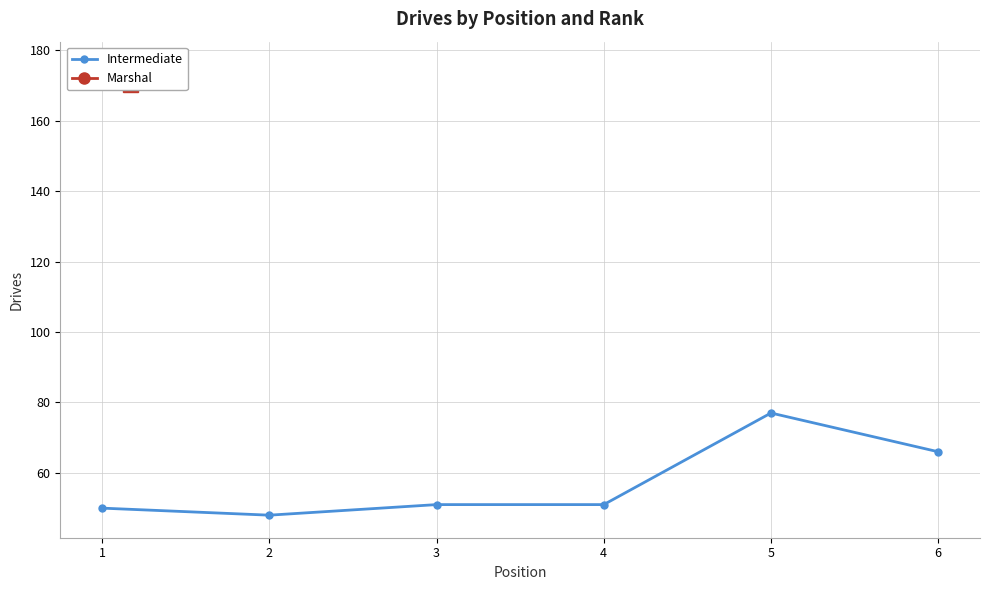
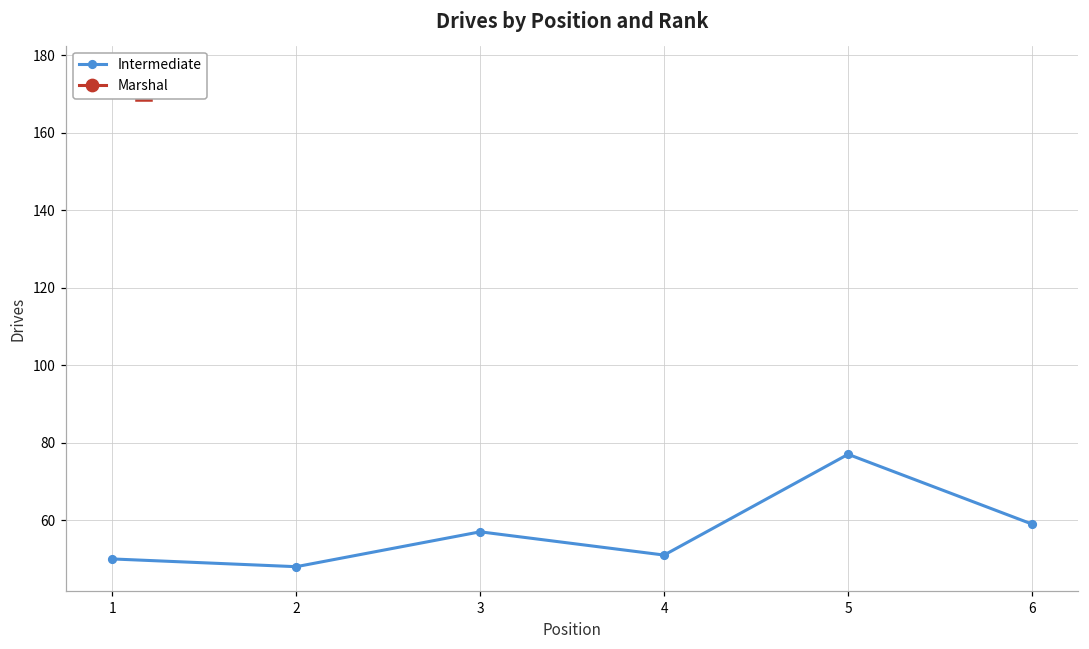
  {
    "Intermediate": {
      "1": 50,
      "2": 48,
-     "3": 51,
+     "3": 57,
      "4": 51,
      "5": 77,
-     "6": 66
+     "6": 59
    }
  }
